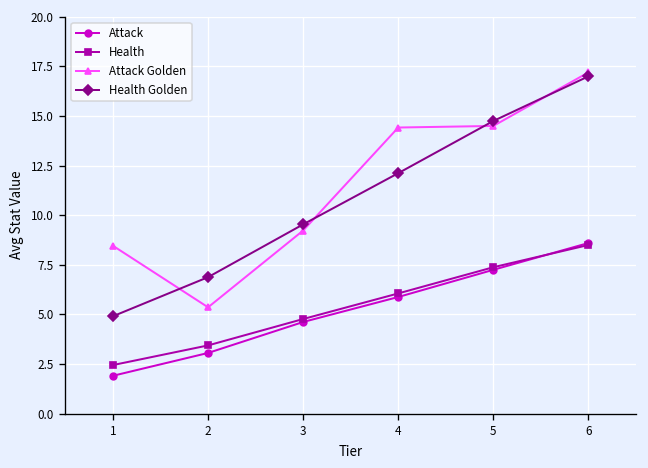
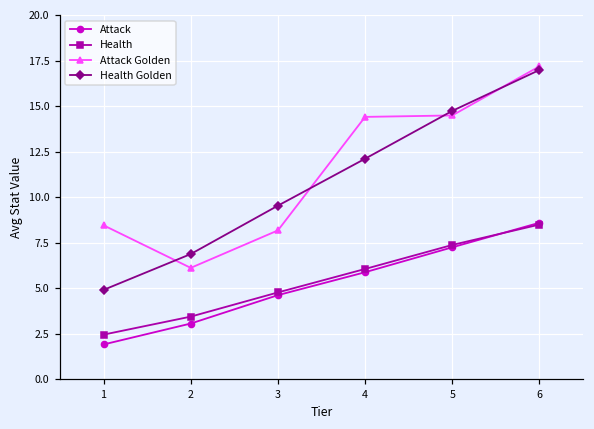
  {
    "Attack Golden": {
      "1": 8.5,
-     "2": 5.4,
-     "3": 9.2,
+     "2": 6.1,
+     "3": 8.2,
      "4": 14.4,
      "5": 14.5,
      "6": 17.2
    }
  }
